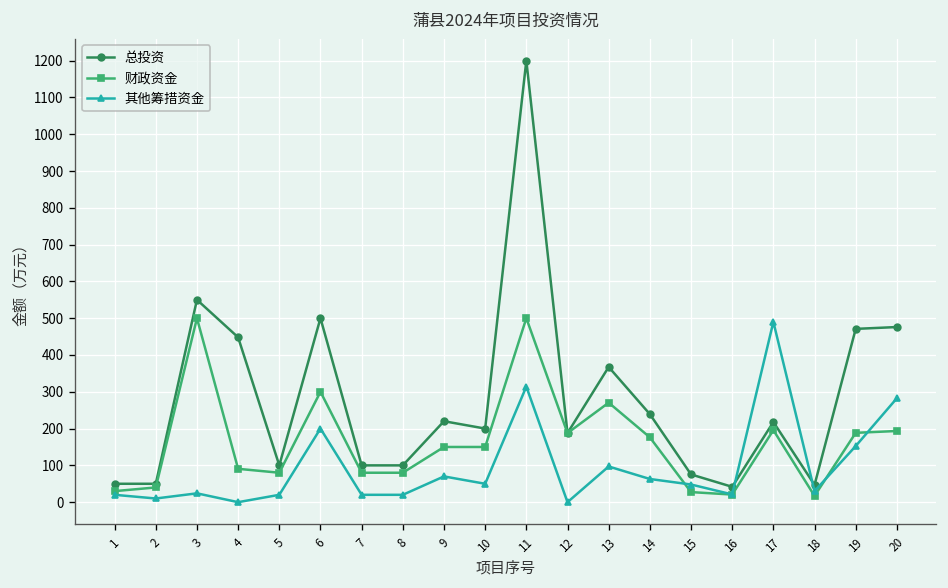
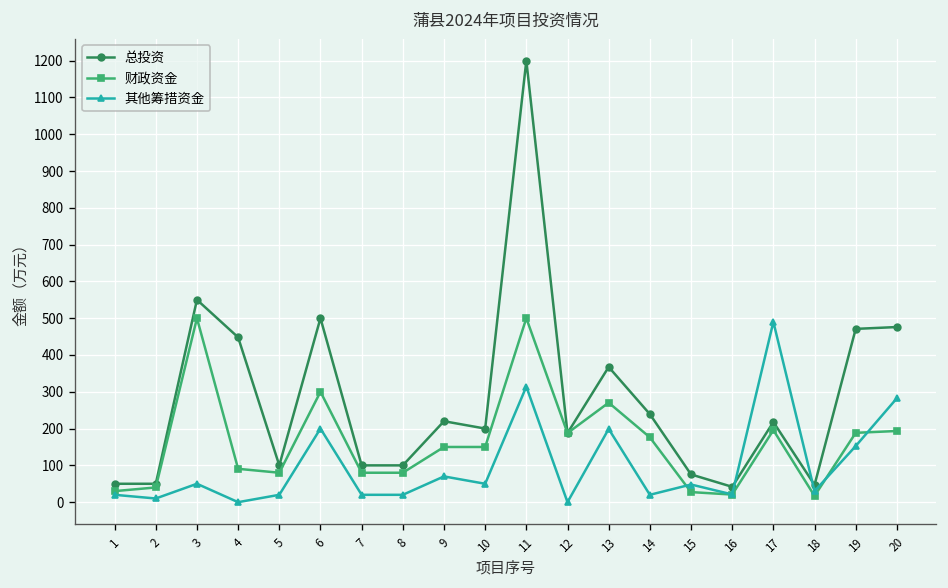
  {
    "其他筹措资金": {
      "1": 20,
      "2": 10,
-     "3": 20,
+     "3": 50,
      "4": 0,
      "5": 20,
      "6": 200,
      "7": 20,
      "8": 20,
      "9": 70,
      "10": 50,
      "11": 310,
      "12": 0,
-     "13": 100,
-     "14": 60,
+     "13": 200,
+     "14": 20,
      "15": 50,
      "17": 490,
      "18": 30,
      "19": 150,
      "20": 280
    }
  }
